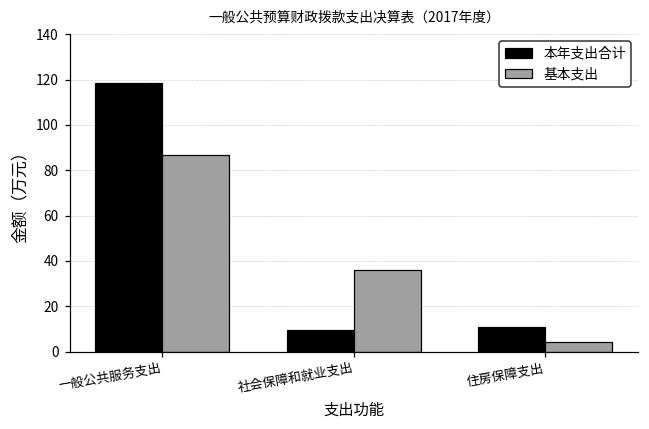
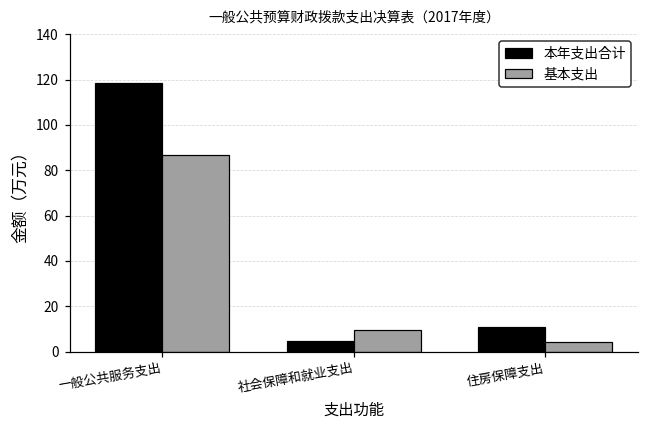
  {
    "本年支出合计": {
      "一般公共服务支出": 119,
-     "社会保障和就业支出": 10,
+     "社会保障和就业支出": 5,
      "住房保障支出": 11
    },
    "基本支出": {
      "一般公共服务支出": 87,
-     "社会保障和就业支出": 36,
+     "社会保障和就业支出": 10,
      "住房保障支出": 4
    }
  }
